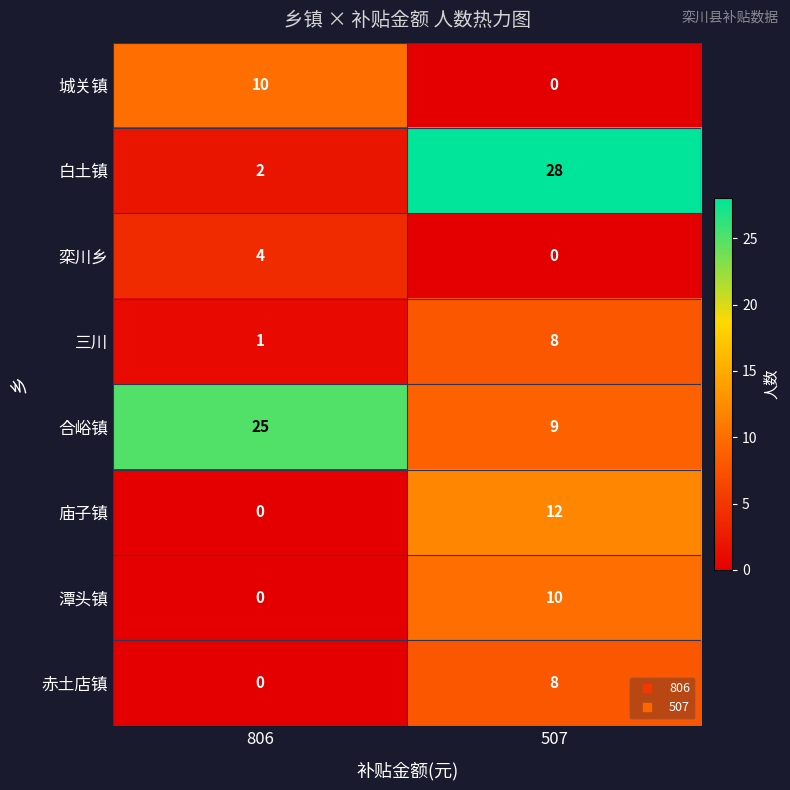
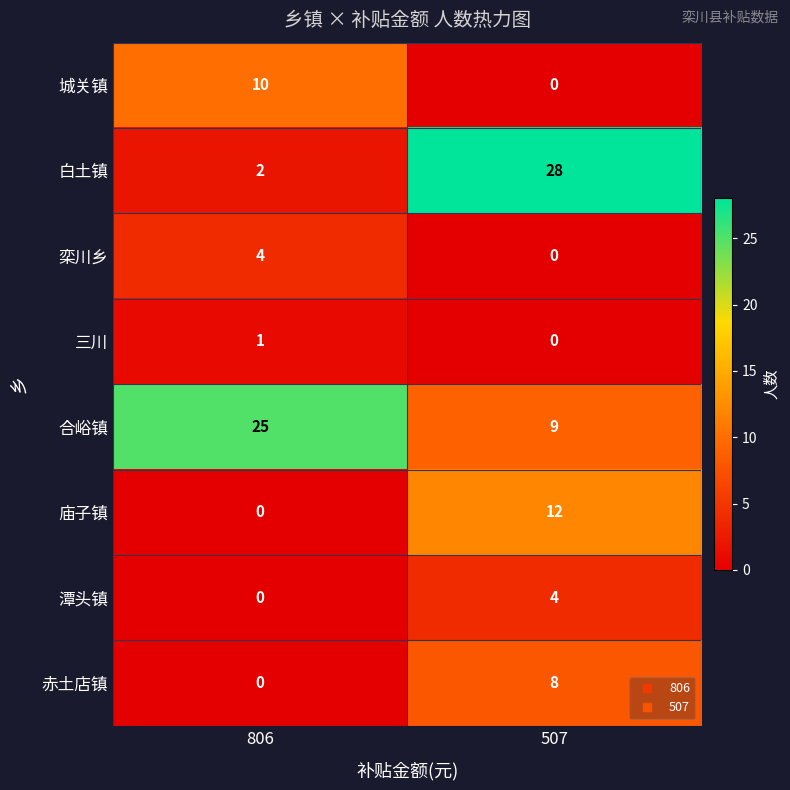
  {
    "城关镇": {
      "806": 10,
      "507": 0
    },
    "白土镇": {
      "806": 2,
      "507": 28
    },
    "栾川乡": {
      "806": 4,
      "507": 0
    },
    "三川": {
      "806": 1,
-     "507": 8
+     "507": 0
    },
    "合峪镇": {
      "806": 25,
      "507": 9
    },
    "庙子镇": {
      "806": 0,
      "507": 12
    },
    "潭头镇": {
      "806": 0,
-     "507": 10
+     "507": 4
    },
    "赤土店镇": {
      "806": 0,
      "507": 8
    }
  }
